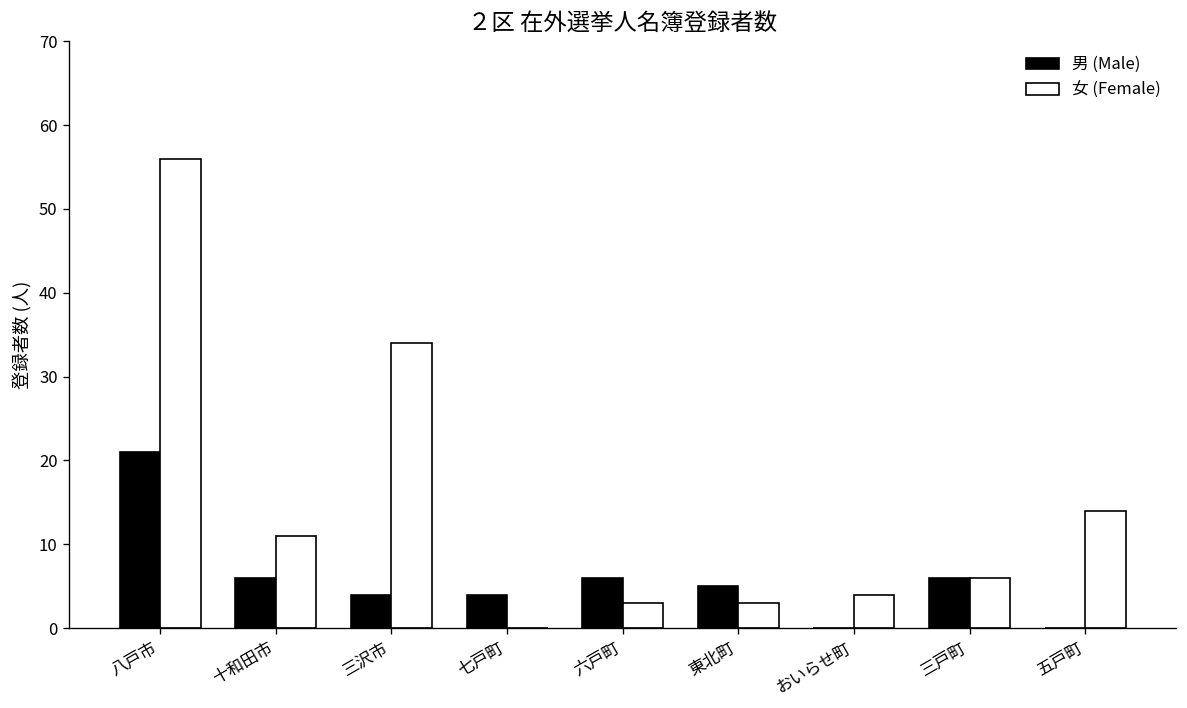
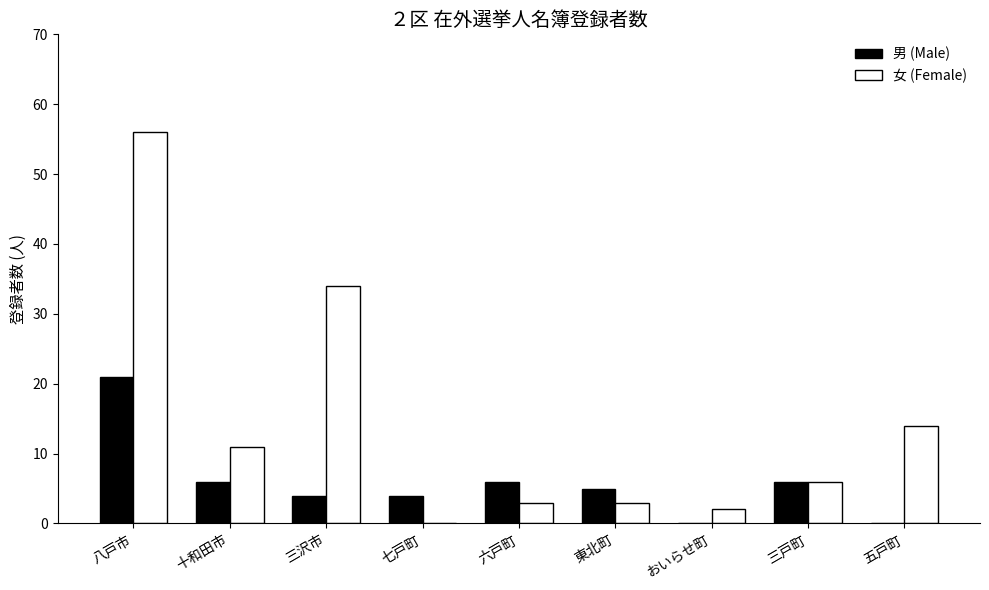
  {
    "男 (Male)": {
      "八戸市": 21,
      "十和田市": 6,
      "三沢市": 4,
      "七戸町": 4,
      "六戸町": 6,
      "東北町": 5,
      "おいらせ町": 0,
      "三戸町": 6,
      "五戸町": 0
    },
    "女 (Female)": {
      "八戸市": 56,
      "十和田市": 11,
      "三沢市": 34,
      "七戸町": 0,
      "六戸町": 3,
      "東北町": 3,
-     "おいらせ町": 4,
+     "おいらせ町": 2,
      "三戸町": 6,
      "五戸町": 14
    }
  }
